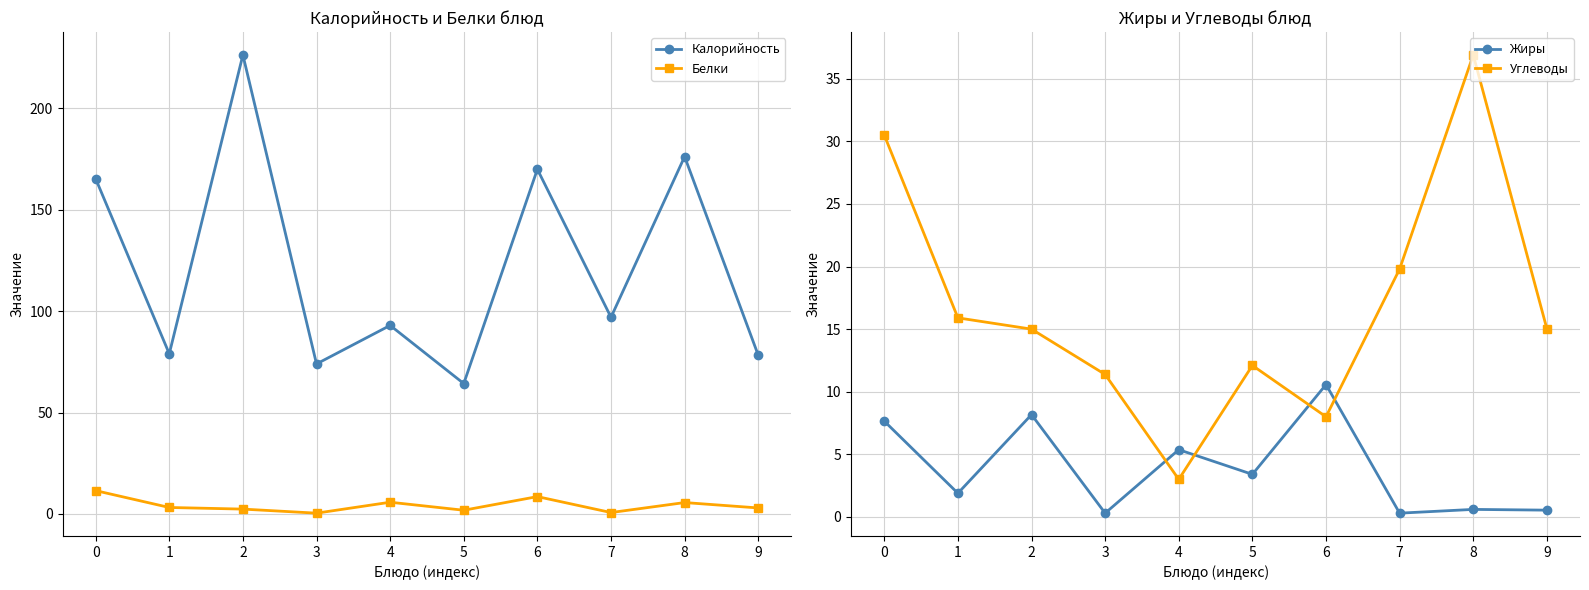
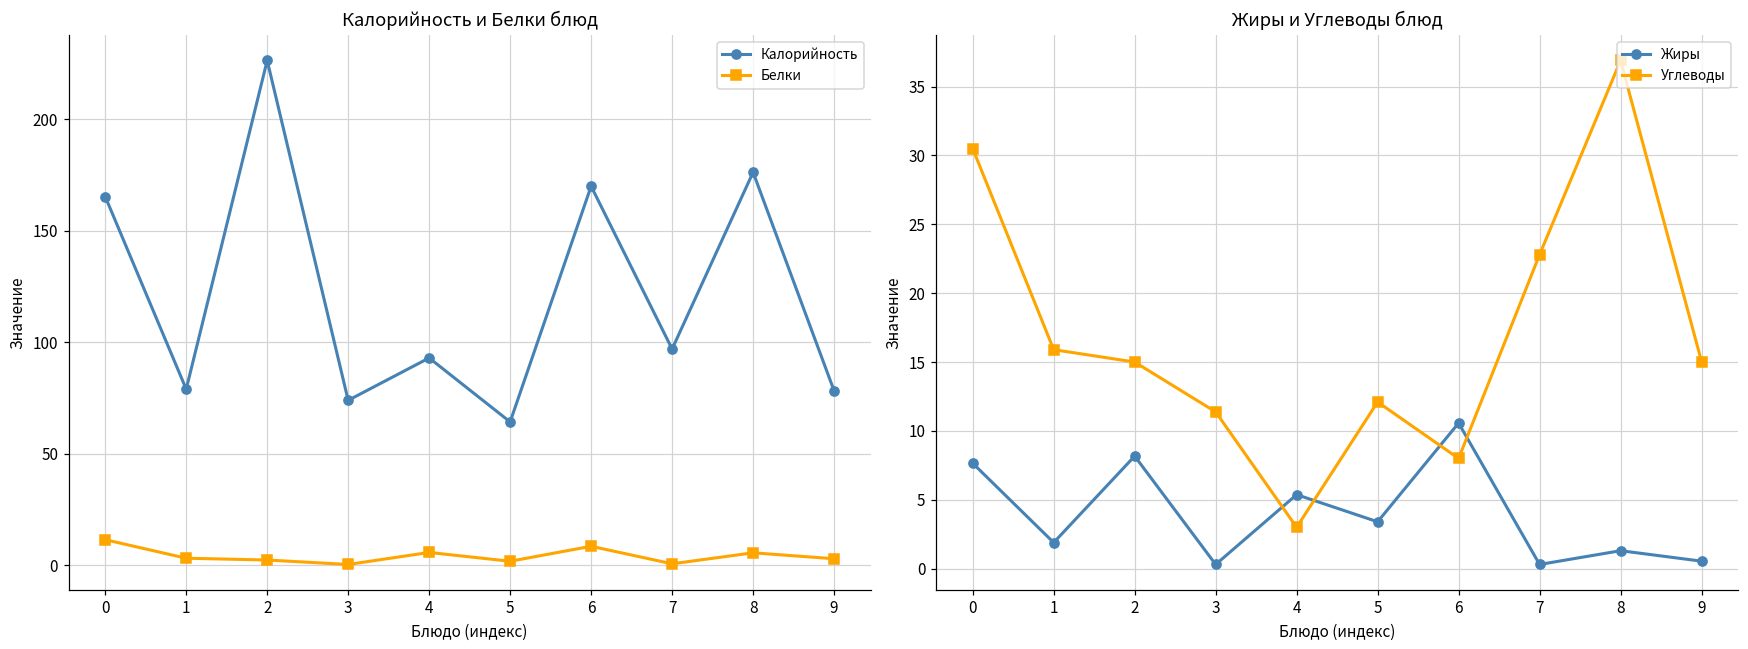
  {
    "Калорийность и Белки блюд": {
      "Калорийность": {
        "0": 165,
        "1": 79,
        "2": 226,
        "3": 74,
        "4": 93,
        "5": 64,
        "6": 170,
        "7": 97,
        "8": 176,
        "9": 78
      },
      "Белки": {
        "0": 12,
        "1": 3,
        "2": 2,
        "3": 0,
        "4": 6,
        "5": 2,
        "6": 9,
        "7": 1,
        "8": 6,
        "9": 3
      }
    },
    "Жиры и Углеводы блюд": {
      "Жиры": {
        "0": 7.7,
        "1": 1.9,
        "2": 8.2,
        "3": 0.3,
        "4": 5.4,
        "5": 3.4,
        "6": 10.6,
        "7": 0.3,
-       "8": 0.6,
+       "8": 1.3,
        "9": 0.5
      },
      "Углеводы": {
        "0": 30.5,
        "1": 15.9,
        "2": 15.0,
        "3": 11.4,
        "4": 3.0,
        "5": 12.1,
        "6": 8.0,
-       "7": 19.8,
+       "7": 22.8,
        "9": 15.0
      }
    }
  }
